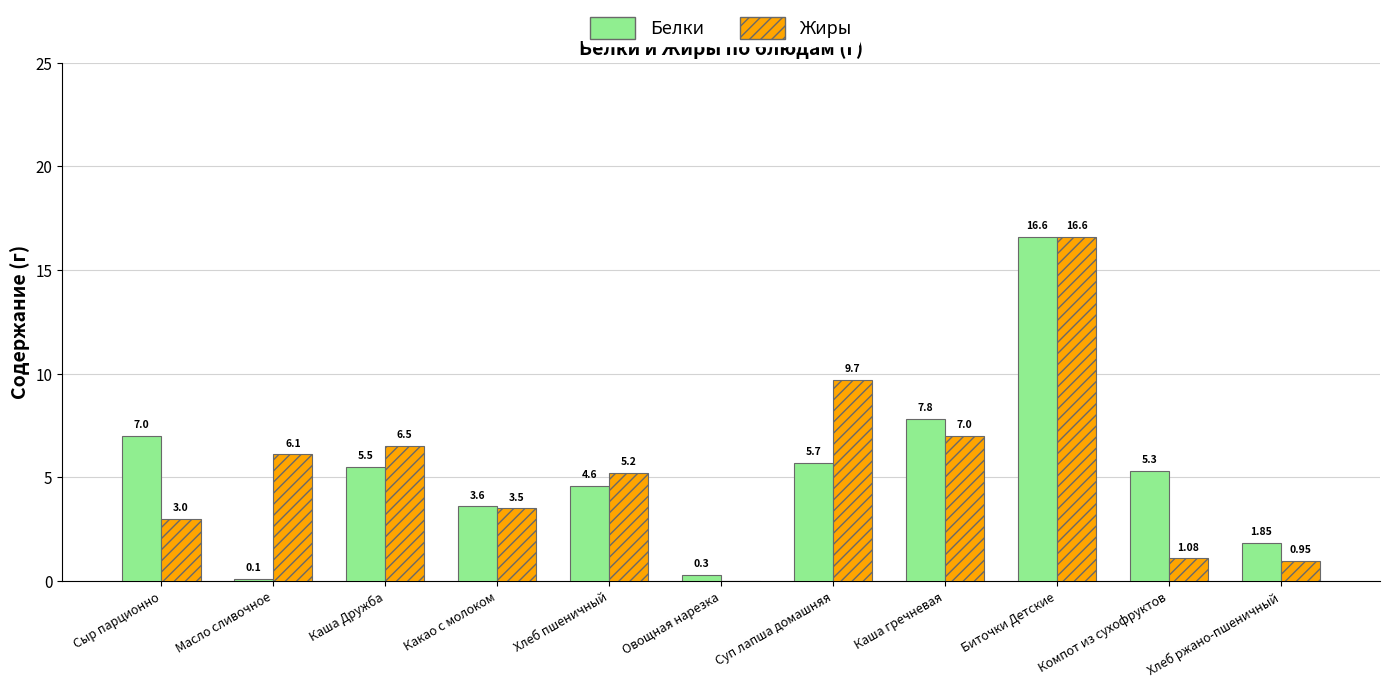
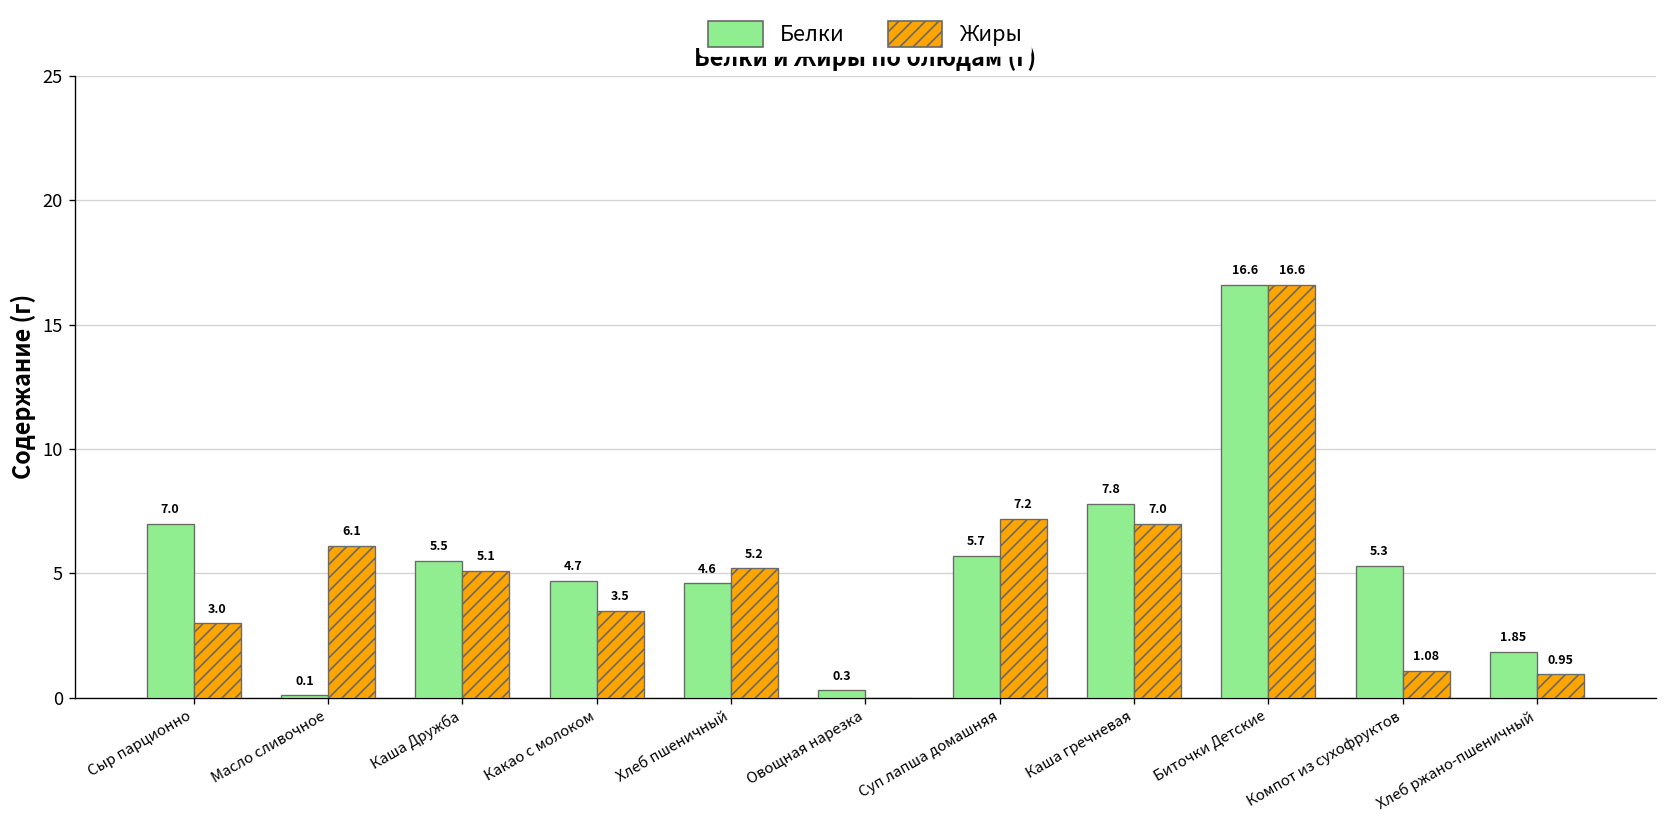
  {
    "Белки": {
      "Сыр парционно": 7.0,
      "Масло сливочное": 0.1,
      "Каша Дружба": 5.5,
-     "Какао с молоком": 3.6,
+     "Какао с молоком": 4.7,
      "Хлеб пшеничный": 4.6,
      "Овощная нарезка": 0.3,
      "Суп лапша домашняя": 5.7,
      "Каша гречневая": 7.8,
      "Биточки Детские": 16.6,
      "Компот из сухофруктов": 5.3,
      "Хлеб ржано-пшеничный": 1.85
    },
    "Жиры": {
      "Сыр парционно": 3.0,
      "Масло сливочное": 6.1,
-     "Каша Дружба": 6.5,
+     "Каша Дружба": 5.1,
      "Какао с молоком": 3.5,
      "Хлеб пшеничный": 5.2,
-     "Суп лапша домашняя": 9.7,
+     "Суп лапша домашняя": 7.2,
      "Каша гречневая": 7.0,
      "Биточки Детские": 16.6,
      "Компот из сухофруктов": 1.08,
      "Хлеб ржано-пшеничный": 0.95
    }
  }
